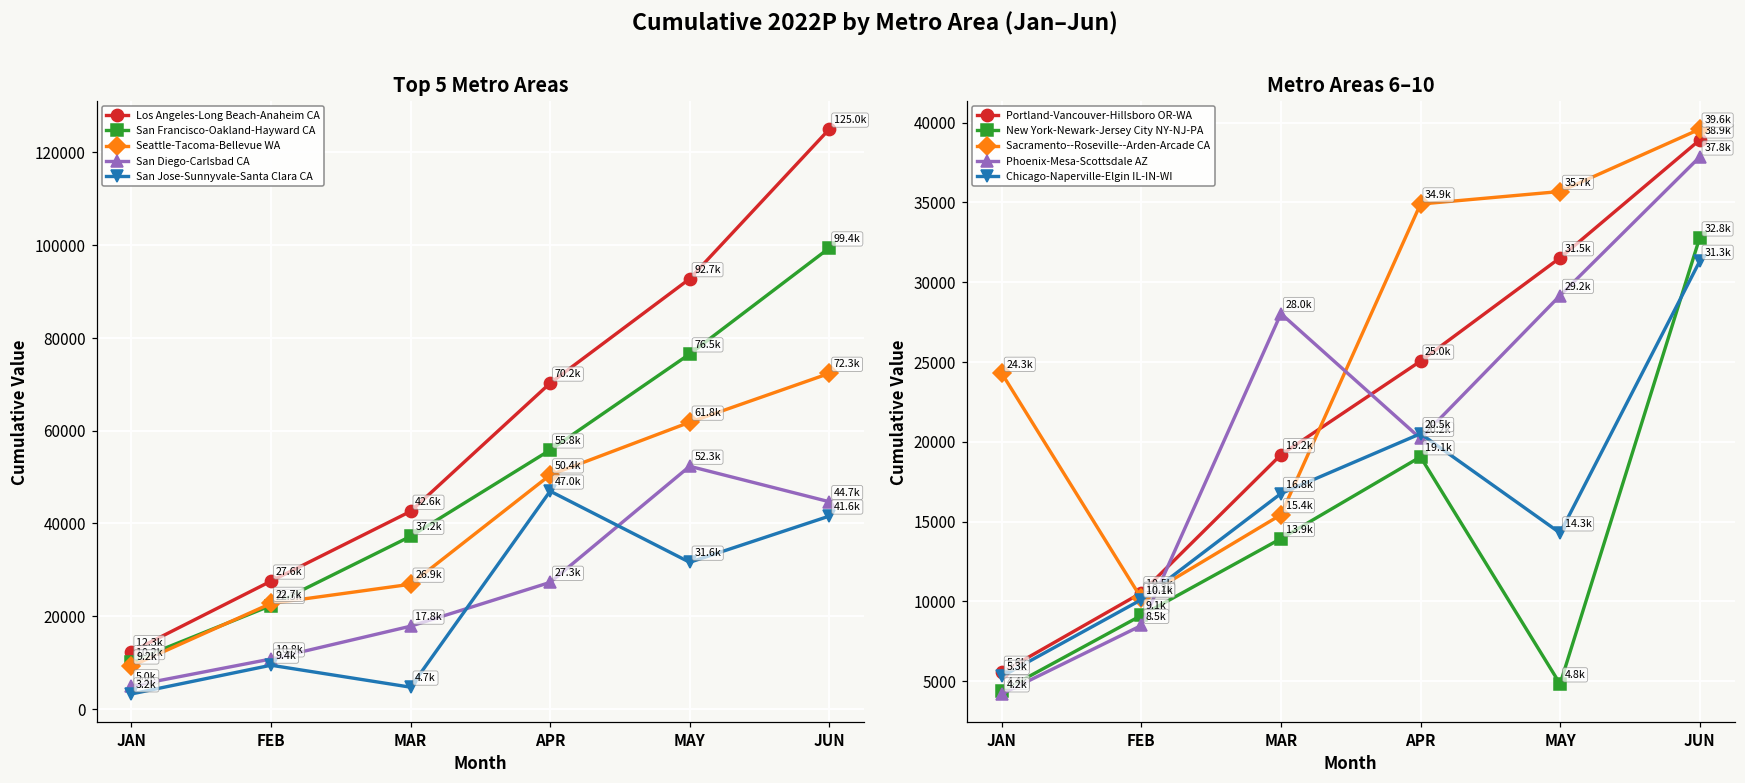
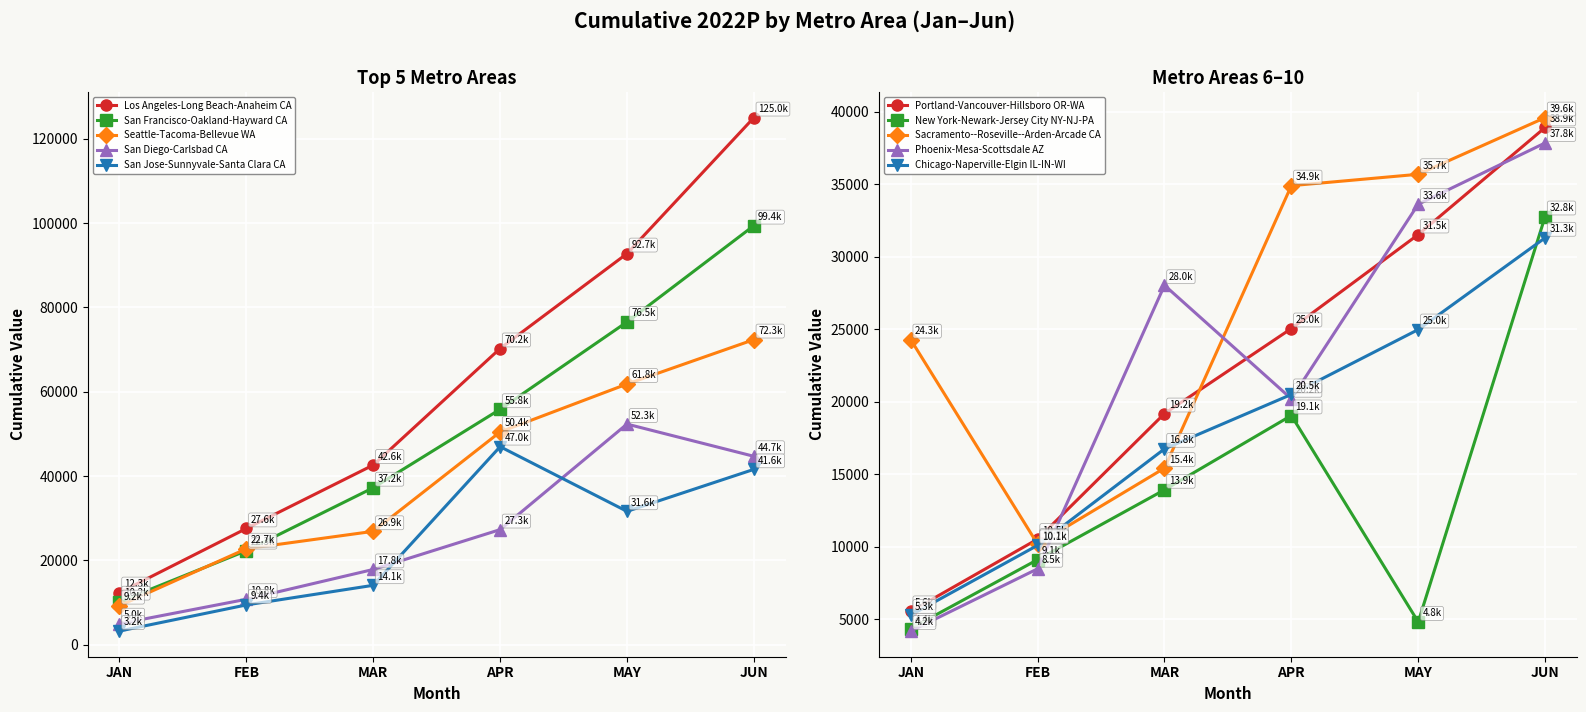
  {
    "Top 5 Metro Areas": {
      "San Jose-Sunnyvale-Santa Clara CA": {
-       "MAR": "4.7k"
+       "MAR": "14.1k"
      }
    },
    "Metro Areas 6–10": {
      "Phoenix-Mesa-Scottsdale AZ": {
-       "MAY": "29.2k"
+       "MAY": "33.6k"
      },
      "Chicago-Naperville-Elgin IL-IN-WI": {
-       "MAY": "14.3k"
+       "MAY": "25.0k"
      }
    }
  }
